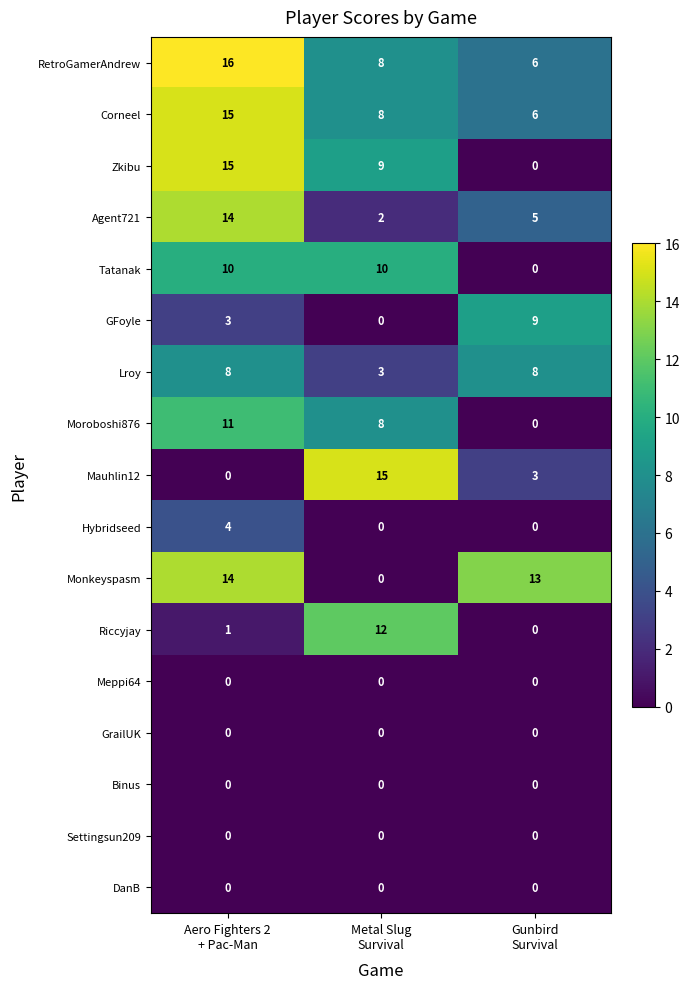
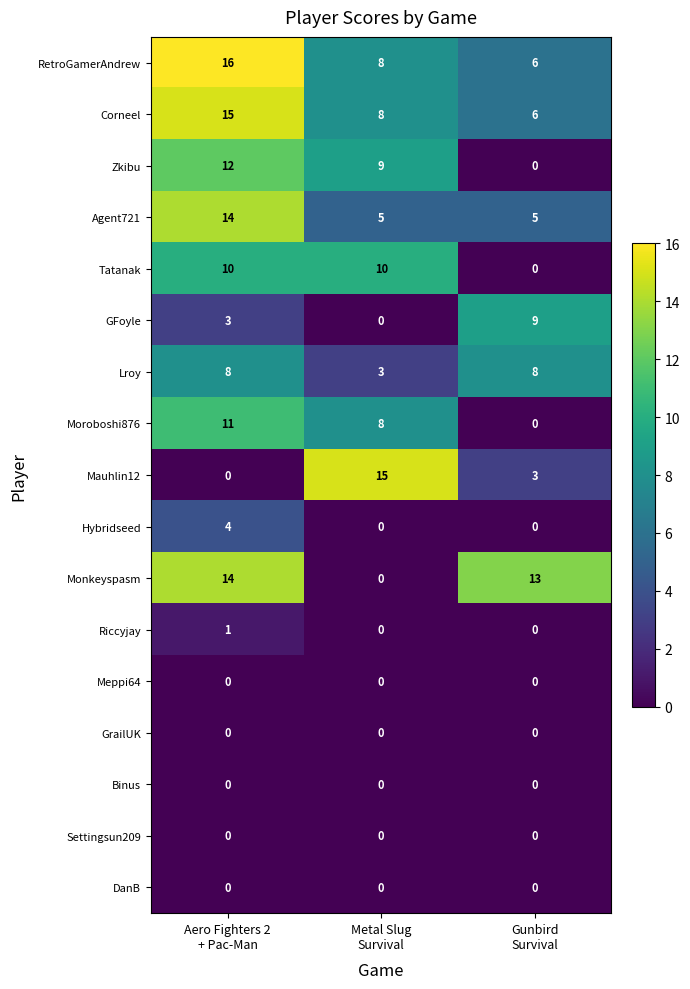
  {
    "RetroGamerAndrew": {
      "Aero Fighters 2 + Pac-Man": 16,
      "Metal Slug Survival": 8,
      "Gunbird Survival": 6
    },
    "Corneel": {
      "Aero Fighters 2 + Pac-Man": 15,
      "Metal Slug Survival": 8,
      "Gunbird Survival": 6
    },
    "Zkibu": {
-     "Aero Fighters 2 + Pac-Man": 15,
+     "Aero Fighters 2 + Pac-Man": 12,
      "Metal Slug Survival": 9,
      "Gunbird Survival": 0
    },
    "Agent721": {
      "Aero Fighters 2 + Pac-Man": 14,
-     "Metal Slug Survival": 2,
+     "Metal Slug Survival": 5,
      "Gunbird Survival": 5
    },
    "Tatanak": {
      "Aero Fighters 2 + Pac-Man": 10,
      "Metal Slug Survival": 10,
      "Gunbird Survival": 0
    },
    "GFoyle": {
      "Aero Fighters 2 + Pac-Man": 3,
      "Metal Slug Survival": 0,
      "Gunbird Survival": 9
    },
    "Lroy": {
      "Aero Fighters 2 + Pac-Man": 8,
      "Metal Slug Survival": 3,
      "Gunbird Survival": 8
    },
    "Moroboshi876": {
      "Aero Fighters 2 + Pac-Man": 11,
      "Metal Slug Survival": 8,
      "Gunbird Survival": 0
    },
    "Mauhlin12": {
      "Aero Fighters 2 + Pac-Man": 0,
      "Metal Slug Survival": 15,
      "Gunbird Survival": 3
    },
    "Hybridseed": {
      "Aero Fighters 2 + Pac-Man": 4,
      "Metal Slug Survival": 0,
      "Gunbird Survival": 0
    },
    "Monkeyspasm": {
      "Aero Fighters 2 + Pac-Man": 14,
      "Metal Slug Survival": 0,
      "Gunbird Survival": 13
    },
    "Riccyjay": {
      "Aero Fighters 2 + Pac-Man": 1,
-     "Metal Slug Survival": 12,
+     "Metal Slug Survival": 0,
      "Gunbird Survival": 0
    },
    "Meppi64": {
      "Aero Fighters 2 + Pac-Man": 0,
      "Metal Slug Survival": 0,
      "Gunbird Survival": 0
    },
    "GrailUK": {
      "Aero Fighters 2 + Pac-Man": 0,
      "Metal Slug Survival": 0,
      "Gunbird Survival": 0
    },
    "Binus": {
      "Aero Fighters 2 + Pac-Man": 0,
      "Metal Slug Survival": 0,
      "Gunbird Survival": 0
    },
    "Settingsun209": {
      "Aero Fighters 2 + Pac-Man": 0,
      "Metal Slug Survival": 0,
      "Gunbird Survival": 0
    },
    "DanB": {
      "Aero Fighters 2 + Pac-Man": 0,
      "Metal Slug Survival": 0,
      "Gunbird Survival": 0
    }
  }
